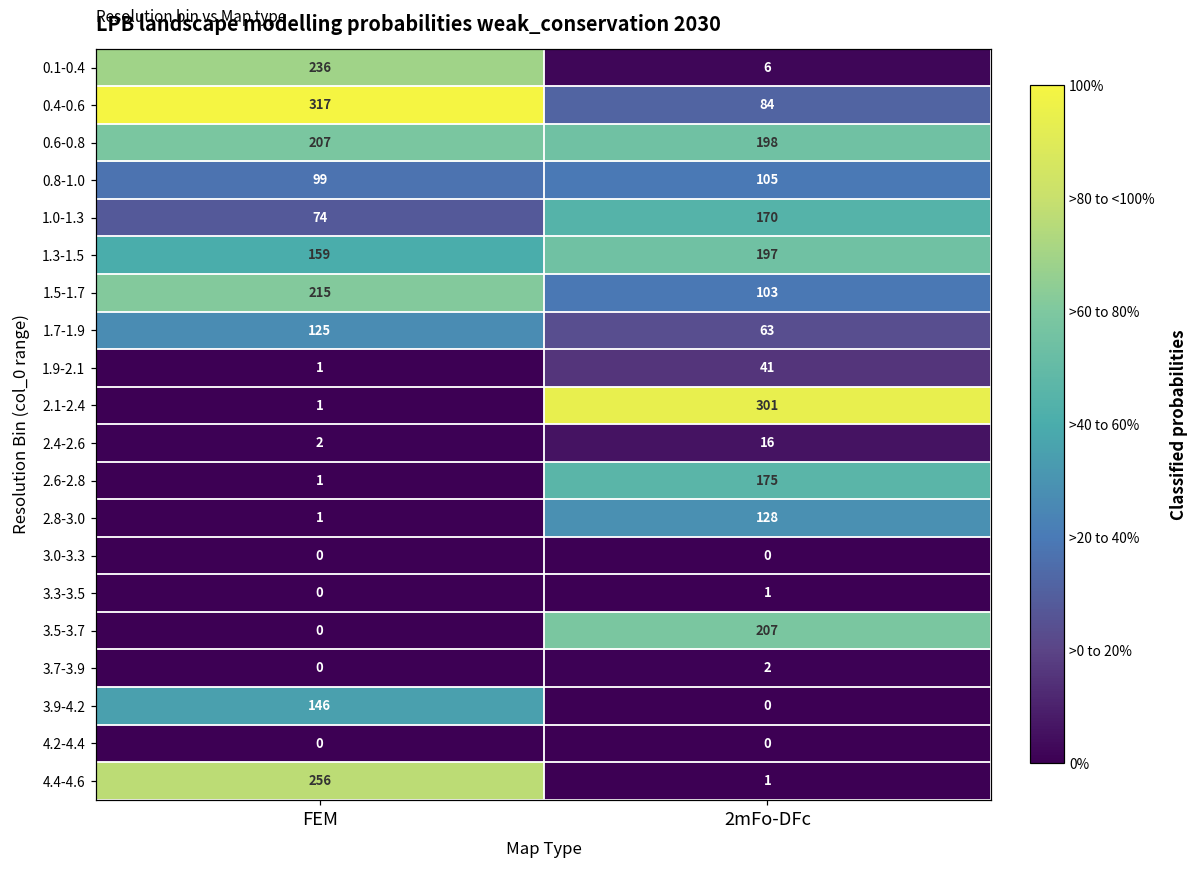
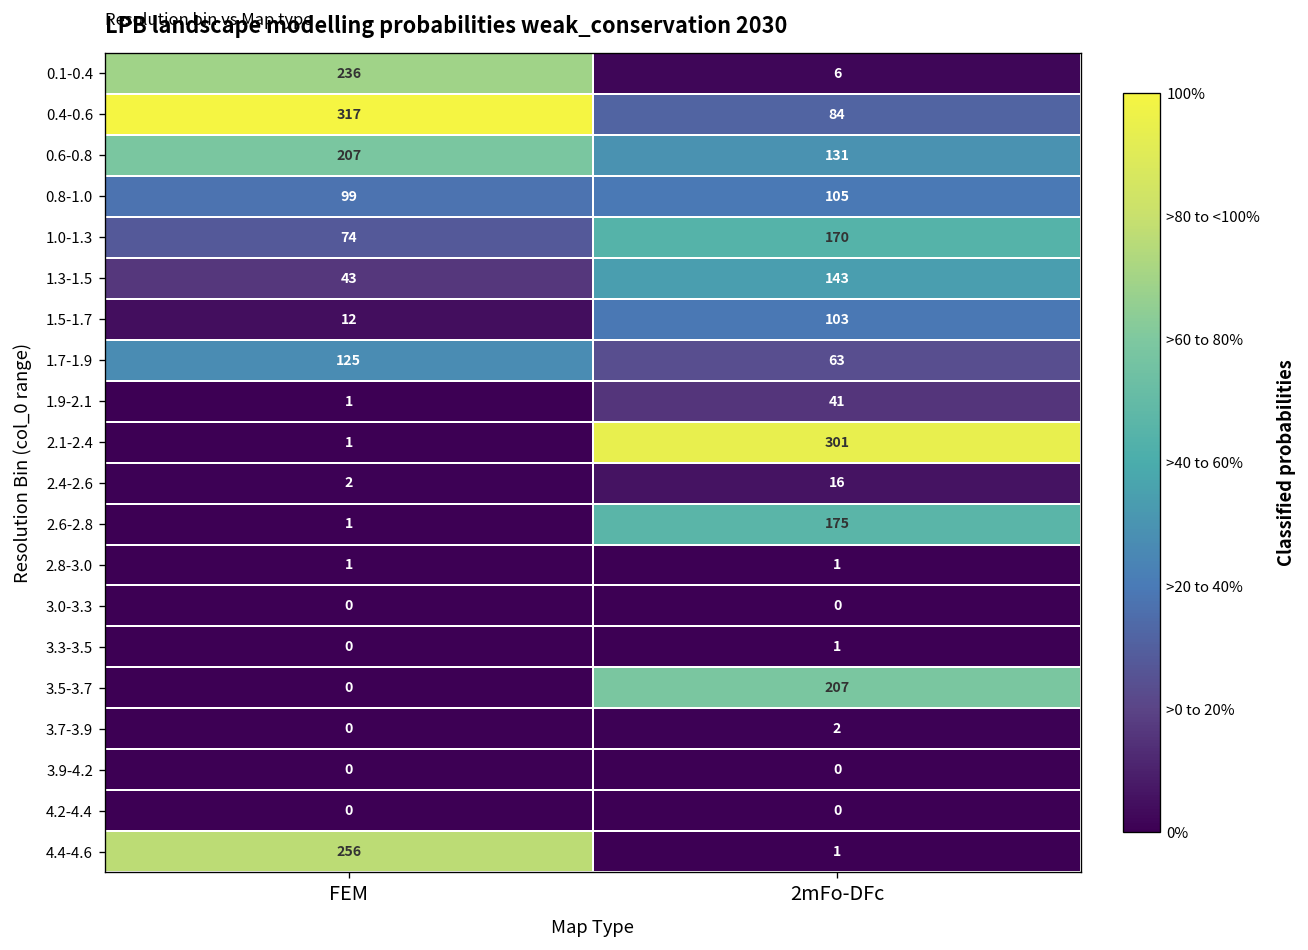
  {
    "0.1-0.4": {
      "FEM": 236,
      "2mFo-DFc": 6
    },
    "0.4-0.6": {
      "FEM": 317,
      "2mFo-DFc": 84
    },
    "0.6-0.8": {
      "FEM": 207,
-     "2mFo-DFc": 198
+     "2mFo-DFc": 131
    },
    "0.8-1.0": {
      "FEM": 99,
      "2mFo-DFc": 105
    },
    "1.0-1.3": {
      "FEM": 74,
      "2mFo-DFc": 170
    },
    "1.3-1.5": {
-     "FEM": 159,
-     "2mFo-DFc": 197
+     "FEM": 43,
+     "2mFo-DFc": 143
    },
    "1.5-1.7": {
-     "FEM": 215,
+     "FEM": 12,
      "2mFo-DFc": 103
    },
    "1.7-1.9": {
      "FEM": 125,
      "2mFo-DFc": 63
    },
    "1.9-2.1": {
      "FEM": 1,
      "2mFo-DFc": 41
    },
    "2.1-2.4": {
      "FEM": 1,
      "2mFo-DFc": 301
    },
    "2.4-2.6": {
      "FEM": 2,
      "2mFo-DFc": 16
    },
    "2.6-2.8": {
      "FEM": 1,
      "2mFo-DFc": 175
    },
    "2.8-3.0": {
      "FEM": 1,
-     "2mFo-DFc": 128
+     "2mFo-DFc": 1
    },
    "3.0-3.3": {
      "FEM": 0,
      "2mFo-DFc": 0
    },
    "3.3-3.5": {
      "FEM": 0,
      "2mFo-DFc": 1
    },
    "3.5-3.7": {
      "FEM": 0,
      "2mFo-DFc": 207
    },
    "3.7-3.9": {
      "FEM": 0,
      "2mFo-DFc": 2
    },
    "3.9-4.2": {
-     "FEM": 146,
+     "FEM": 0,
      "2mFo-DFc": 0
    },
    "4.2-4.4": {
      "FEM": 0,
      "2mFo-DFc": 0
    },
    "4.4-4.6": {
      "FEM": 256,
      "2mFo-DFc": 1
    }
  }
